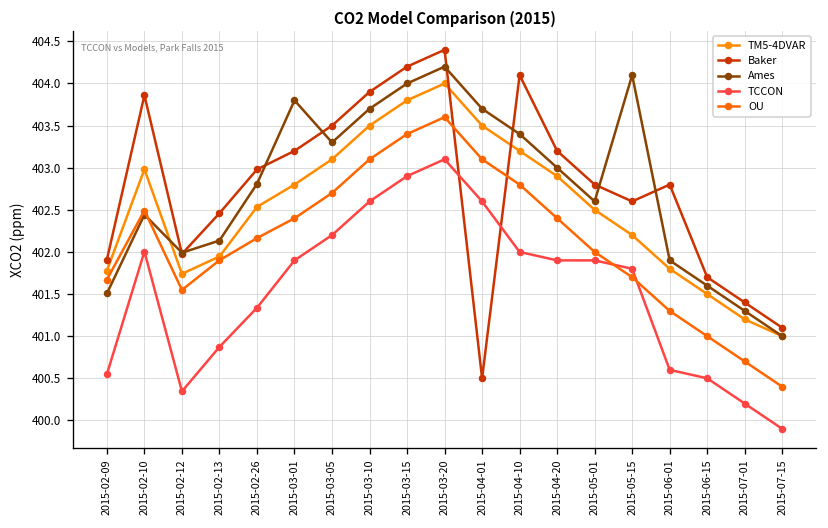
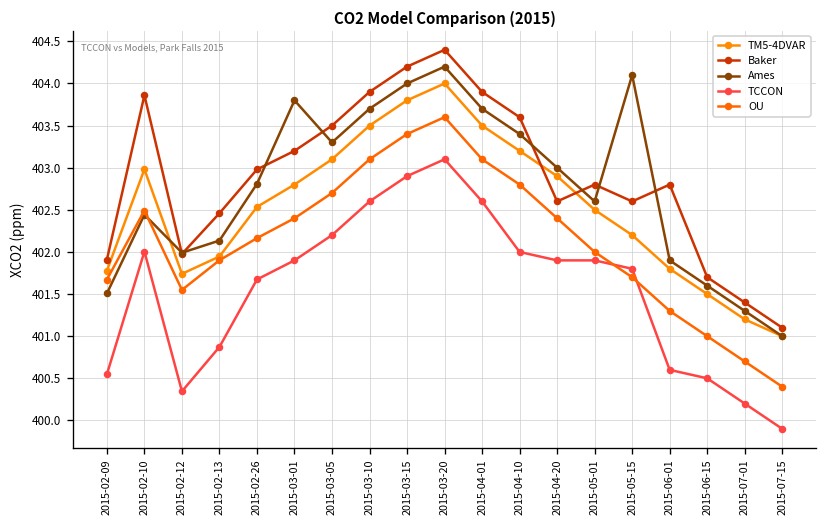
  {
    "Baker": {
      "2015-02-09": 401.9,
      "2015-02-10": 403.9,
      "2015-02-13": 402.5,
      "2015-02-26": 403.0,
      "2015-03-01": 403.2,
      "2015-03-05": 403.5,
      "2015-03-10": 403.9,
      "2015-03-15": 404.2,
      "2015-03-20": 404.4,
-     "2015-04-01": 400.5,
-     "2015-04-10": 404.1,
-     "2015-04-20": 403.2,
+     "2015-04-01": 403.9,
+     "2015-04-10": 403.6,
+     "2015-04-20": 402.6,
      "2015-05-01": 402.8,
      "2015-05-15": 402.6,
      "2015-06-01": 402.8,
      "2015-06-15": 401.7,
      "2015-07-01": 401.4,
      "2015-07-15": 401.1
    },
    "Ames": {
      "2015-02-09": 401.5,
      "2015-02-10": 402.4,
      "2015-02-13": 402.1,
      "2015-02-26": 402.8,
      "2015-03-01": 403.8,
      "2015-03-05": 403.3,
      "2015-03-10": 403.7,
      "2015-03-15": 404.0,
      "2015-03-20": 404.2,
      "2015-04-01": 403.7,
      "2015-04-10": 403.4,
      "2015-04-20": 403.0,
      "2015-05-01": 402.6,
      "2015-05-15": 404.1,
      "2015-06-01": 401.9,
      "2015-06-15": 401.6,
      "2015-07-01": 401.3
    },
    "TCCON": {
      "2015-02-09": 400.5,
      "2015-02-10": 402.0,
      "2015-02-12": 400.3,
      "2015-02-13": 400.9,
-     "2015-02-26": 401.3,
+     "2015-02-26": 401.7,
      "2015-03-01": 401.9,
      "2015-03-05": 402.2,
      "2015-03-10": 402.6,
      "2015-03-15": 402.9,
      "2015-03-20": 403.1,
      "2015-04-01": 402.6,
      "2015-04-10": 402.0,
      "2015-04-20": 401.9,
      "2015-05-01": 401.9,
      "2015-05-15": 401.8,
      "2015-06-01": 400.6,
      "2015-06-15": 400.5,
      "2015-07-01": 400.2,
      "2015-07-15": 399.9
    }
  }
